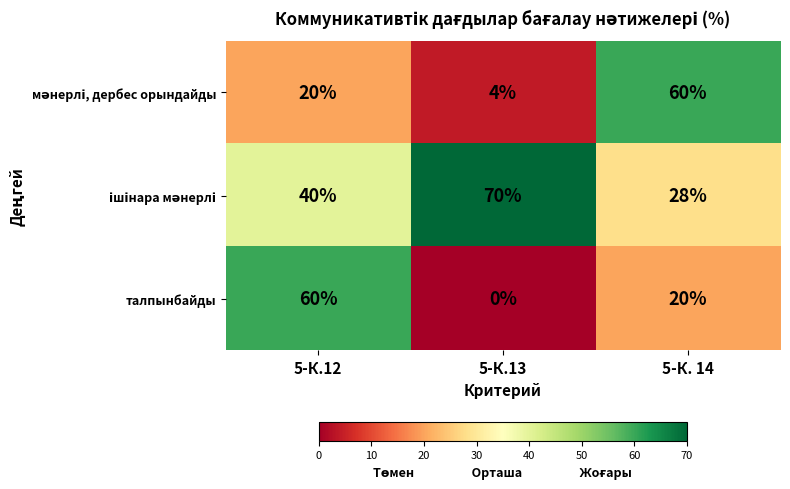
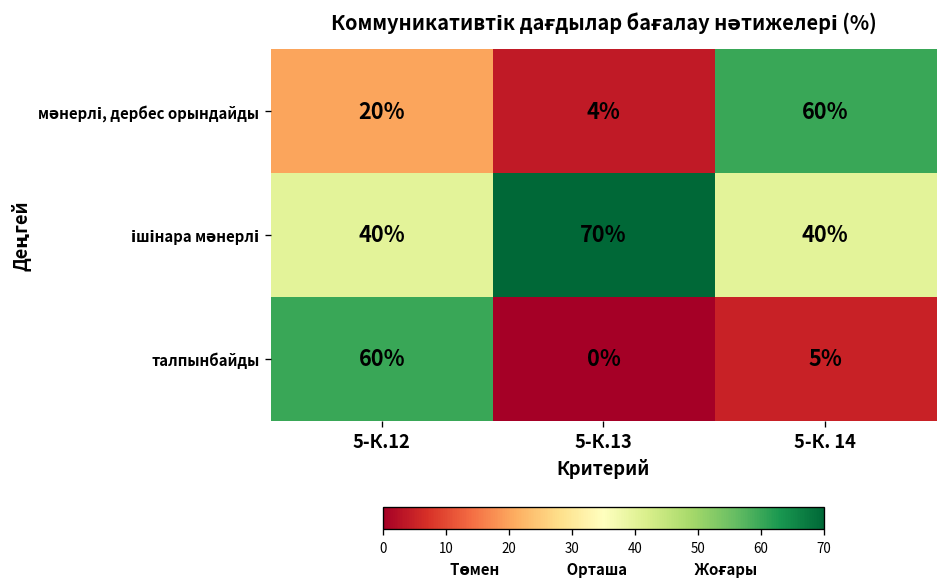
  {
    "мәнерлі, дербес орындайды": {
      "5-К.12": "20%",
      "5-К.13": "4%",
      "5-К. 14": "60%"
    },
    "ішінара мәнерлі": {
      "5-К.12": "40%",
      "5-К.13": "70%",
-     "5-К. 14": "28%"
+     "5-К. 14": "40%"
    },
    "талпынбайды": {
      "5-К.12": "60%",
      "5-К.13": "0%",
-     "5-К. 14": "20%"
+     "5-К. 14": "5%"
    }
  }
